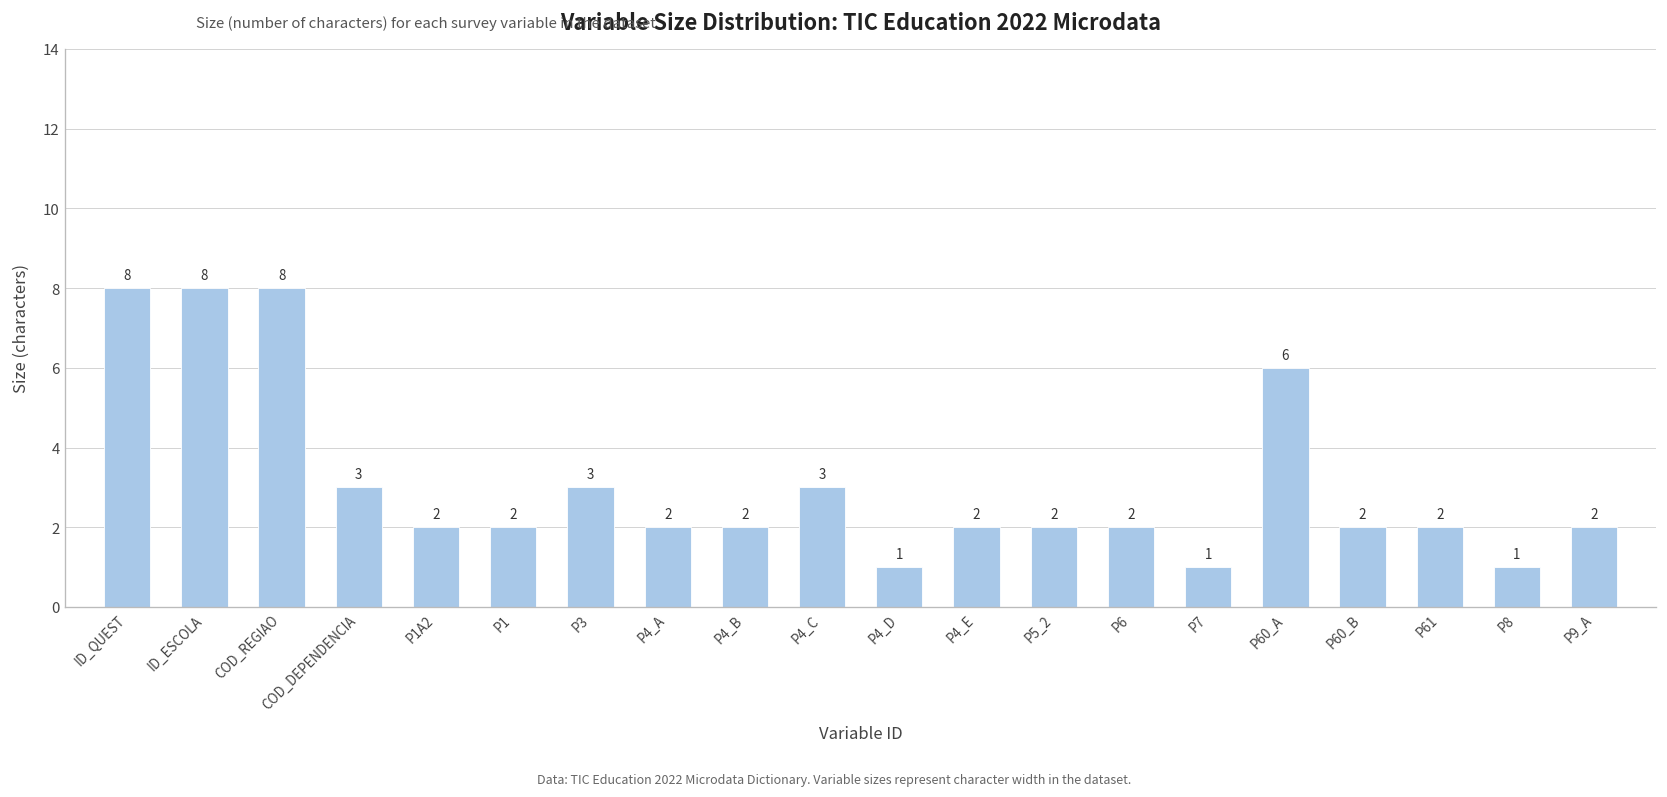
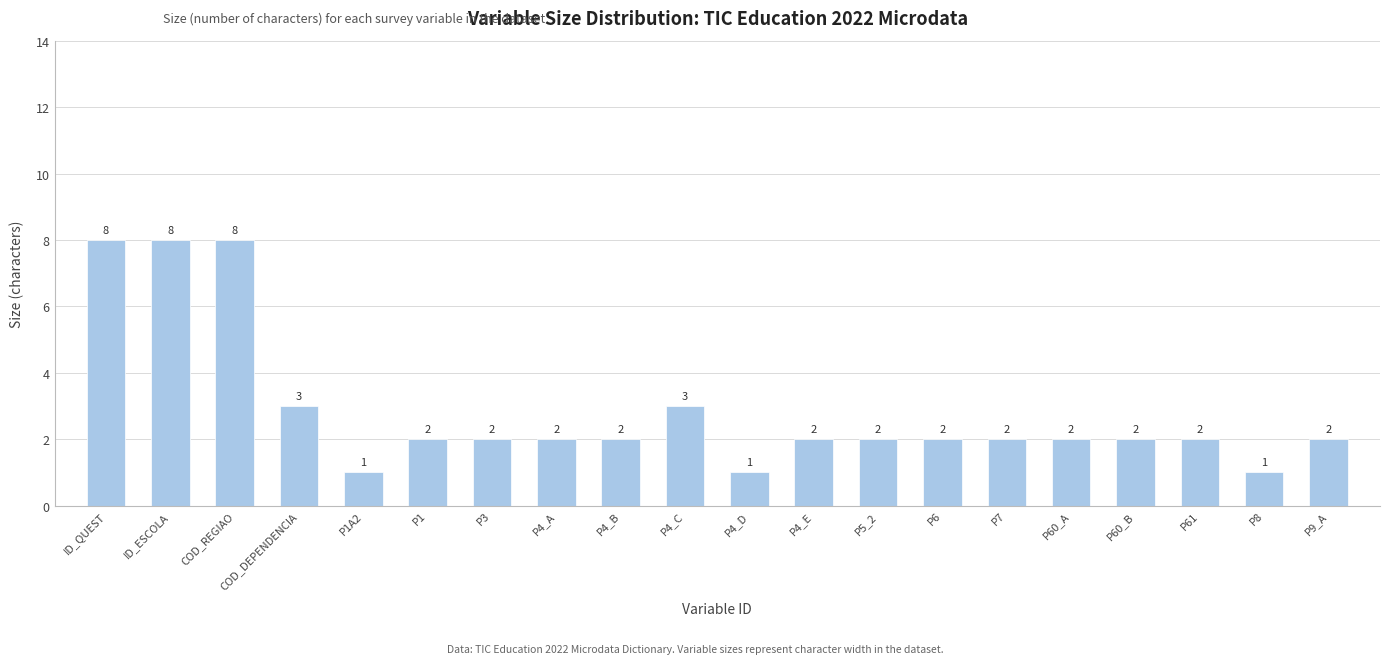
  {
    "ID_QUEST": 8,
    "ID_ESCOLA": 8,
    "COD_REGIAO": 8,
    "COD_DEPENDENCIA": 3,
-   "P1A2": 2,
+   "P1A2": 1,
    "P1": 2,
-   "P3": 3,
+   "P3": 2,
    "P4_A": 2,
    "P4_B": 2,
    "P4_C": 3,
    "P4_D": 1,
    "P4_E": 2,
    "P5_2": 2,
    "P6": 2,
-   "P7": 1,
-   "P60_A": 6,
+   "P7": 2,
+   "P60_A": 2,
    "P60_B": 2,
    "P61": 2,
    "P8": 1,
    "P9_A": 2
  }
